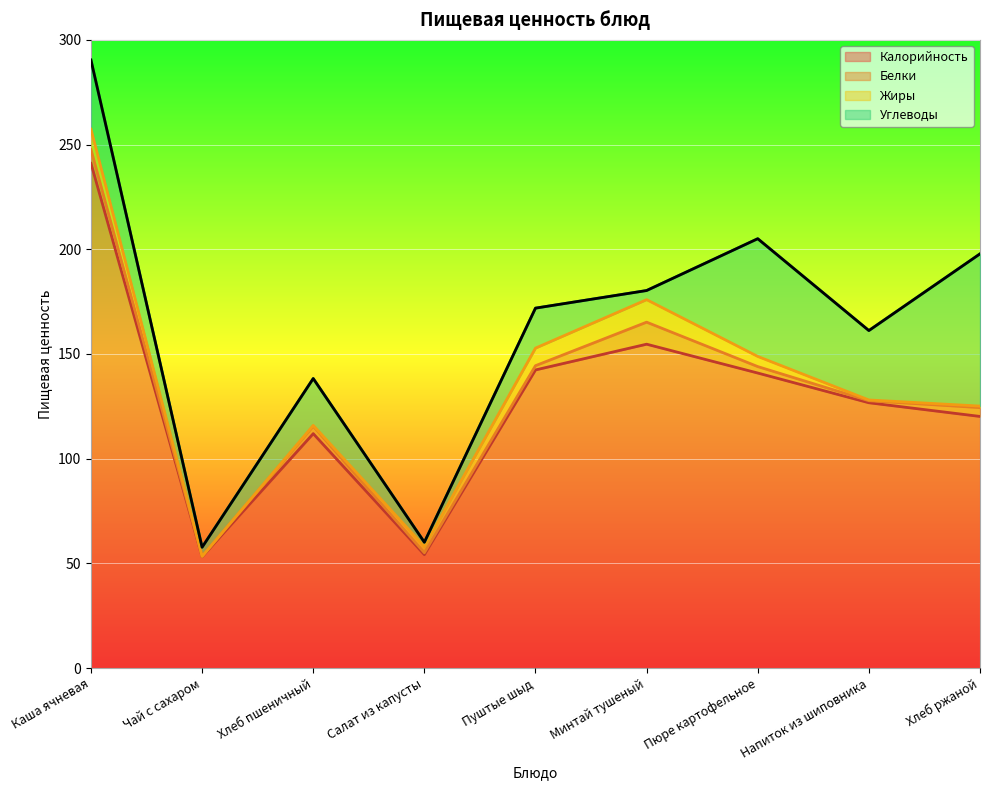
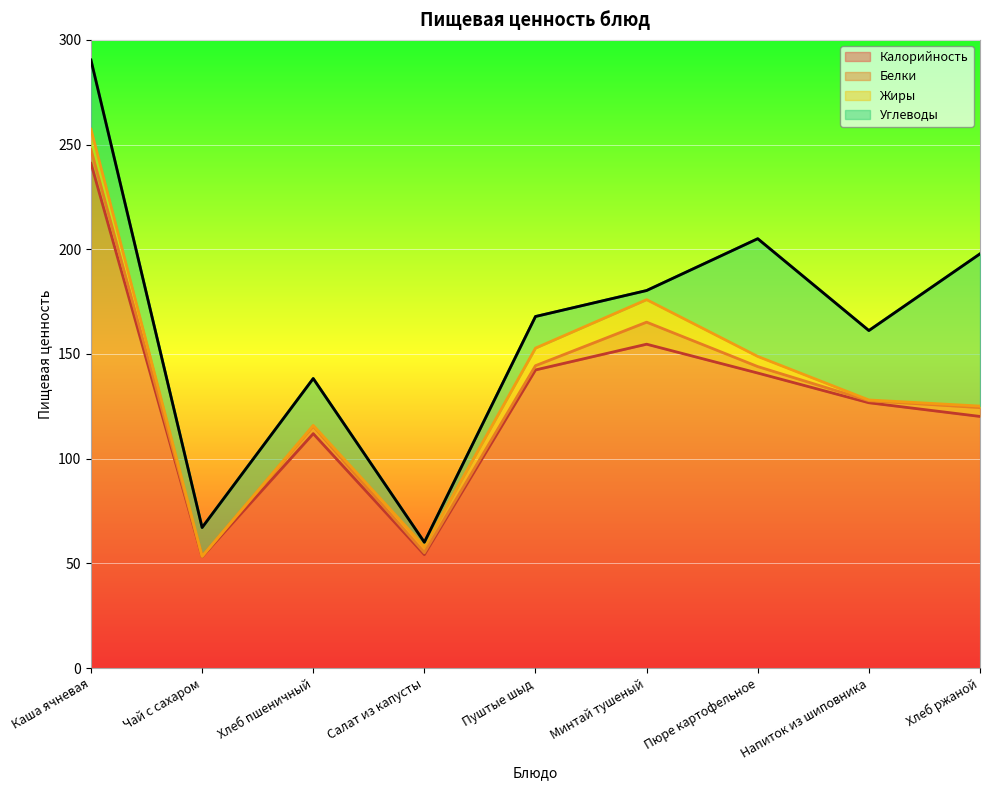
  {
    "Углеводы": {
      "Каша ячневая": 33,
-     "Чай с сахаром": 4,
+     "Чай с сахаром": 14,
      "Хлеб пшеничный": 22,
      "Салат из капусты": 2,
-     "Пуштые шыд": 19,
+     "Пуштые шыд": 15,
      "Минтай тушеный": 4,
      "Пюре картофельное": 56,
      "Напиток из шиповника": 33,
      "Хлеб ржаной": 73
    }
  }
